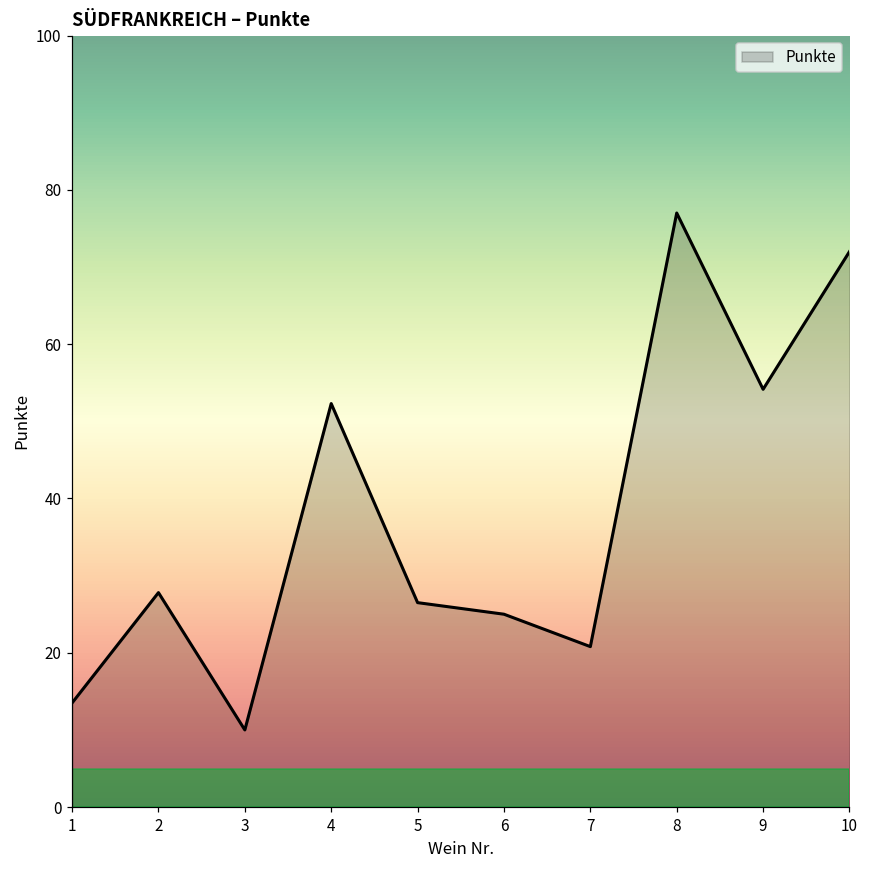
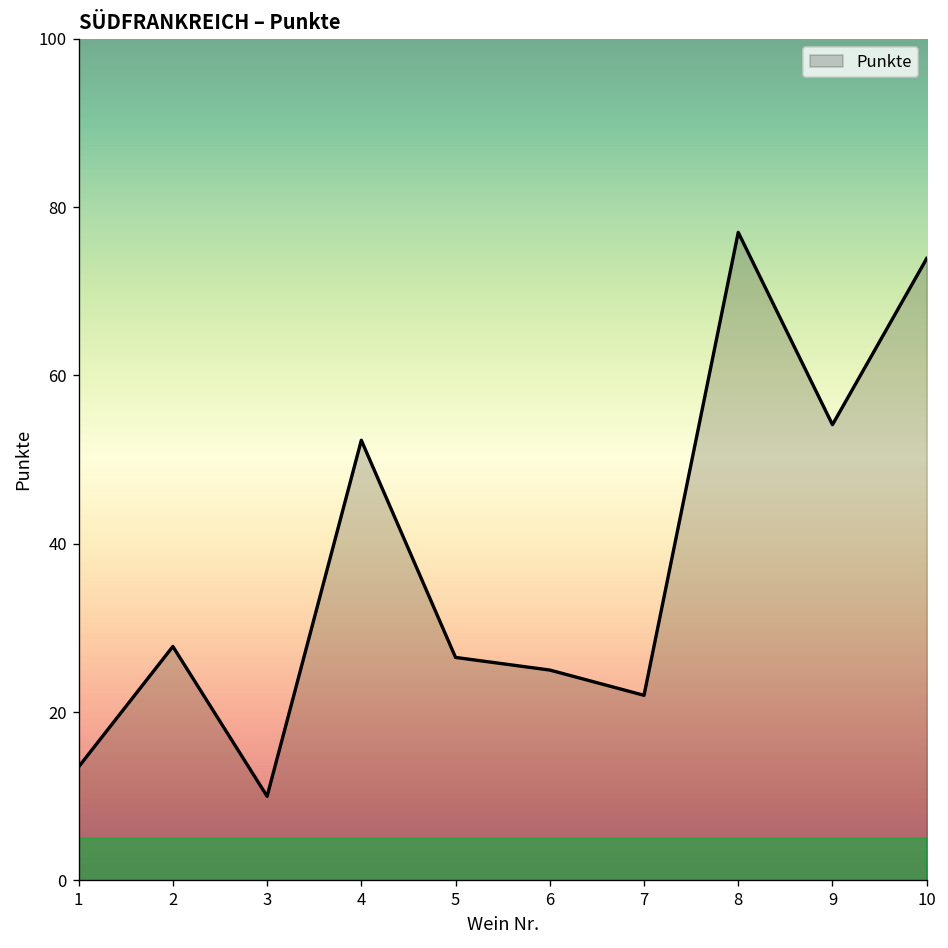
  {
    "1": 14,
    "2": 28,
    "3": 10,
    "4": 52,
    "5": 27,
    "6": 25,
-   "7": 21,
+   "7": 22,
    "8": 77,
    "9": 54,
-   "10": 72
+   "10": 74
  }
